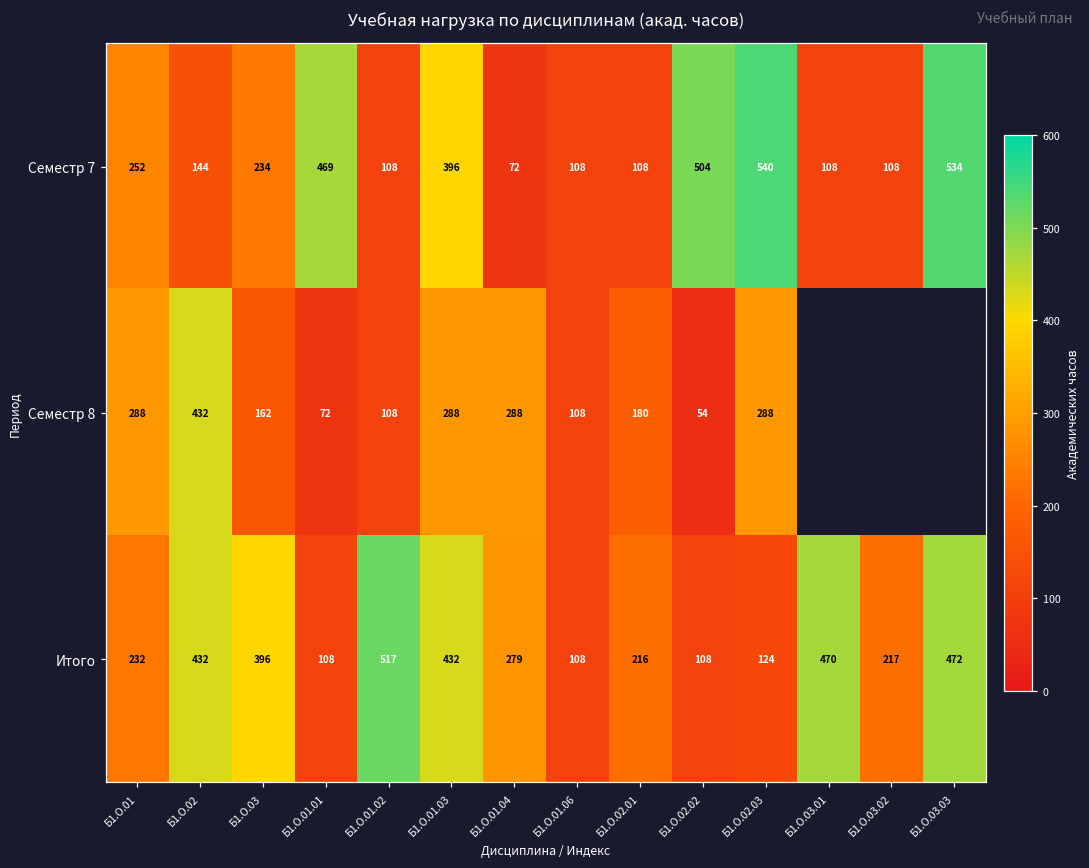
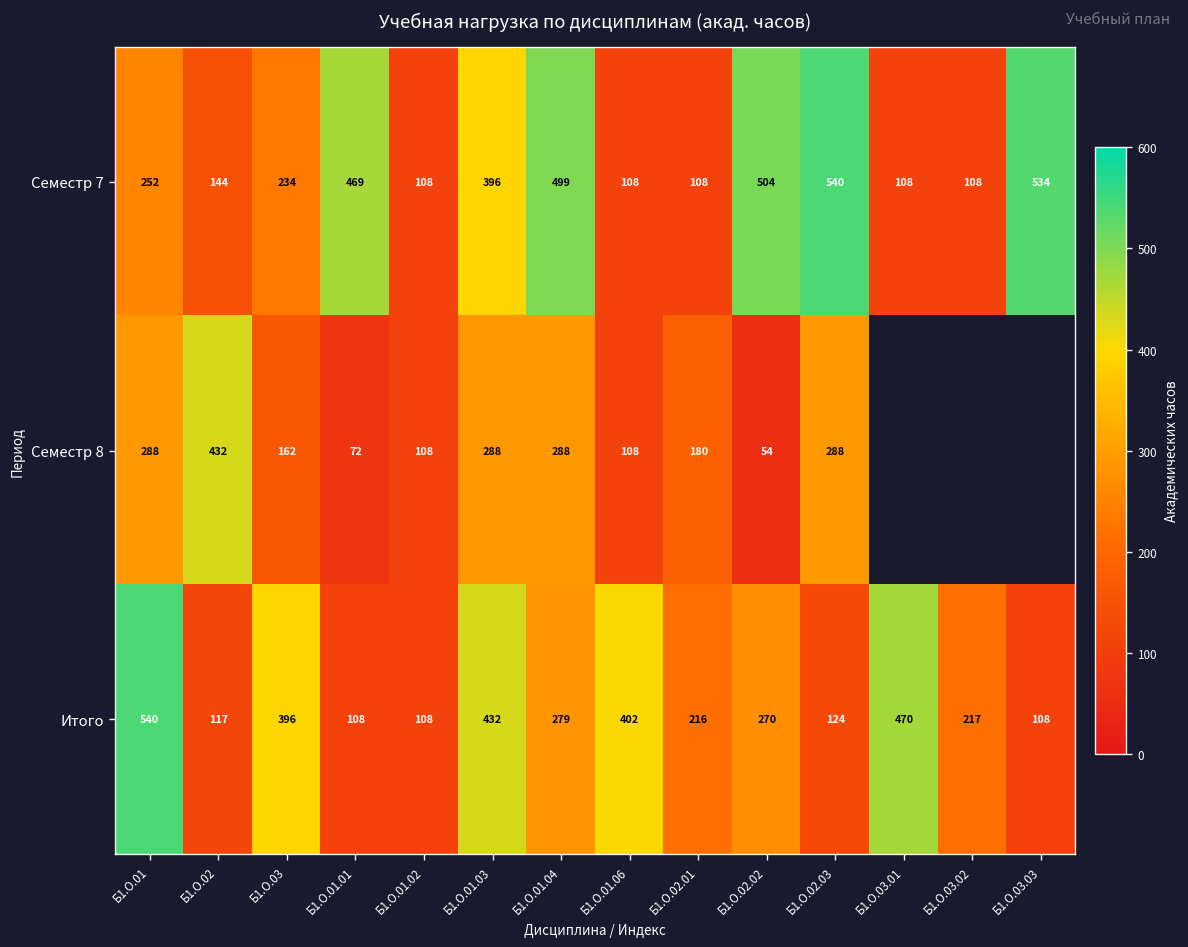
  {
    "Семестр 7": {
      "Б1.О.01": 252,
      "Б1.О.02": 144,
      "Б1.О.03": 234,
      "Б1.О.01.01": 469,
      "Б1.О.01.02": 108,
      "Б1.О.01.03": 396,
-     "Б1.О.01.04": 72,
+     "Б1.О.01.04": 499,
      "Б1.О.01.06": 108,
      "Б1.О.02.01": 108,
      "Б1.О.02.02": 504,
      "Б1.О.02.03": 540,
      "Б1.О.03.01": 108,
      "Б1.О.03.02": 108,
      "Б1.О.03.03": 534
    },
    "Семестр 8": {
      "Б1.О.01": 288,
      "Б1.О.02": 432,
      "Б1.О.03": 162,
      "Б1.О.01.01": 72,
      "Б1.О.01.02": 108,
      "Б1.О.01.03": 288,
      "Б1.О.01.04": 288,
      "Б1.О.01.06": 108,
      "Б1.О.02.01": 180,
      "Б1.О.02.02": 54,
      "Б1.О.02.03": 288
    },
    "Итого": {
-     "Б1.О.01": 232,
-     "Б1.О.02": 432,
+     "Б1.О.01": 540,
+     "Б1.О.02": 117,
      "Б1.О.03": 396,
      "Б1.О.01.01": 108,
-     "Б1.О.01.02": 517,
+     "Б1.О.01.02": 108,
      "Б1.О.01.03": 432,
      "Б1.О.01.04": 279,
-     "Б1.О.01.06": 108,
+     "Б1.О.01.06": 402,
      "Б1.О.02.01": 216,
-     "Б1.О.02.02": 108,
+     "Б1.О.02.02": 270,
      "Б1.О.02.03": 124,
      "Б1.О.03.01": 470,
      "Б1.О.03.02": 217,
-     "Б1.О.03.03": 472
+     "Б1.О.03.03": 108
    }
  }
